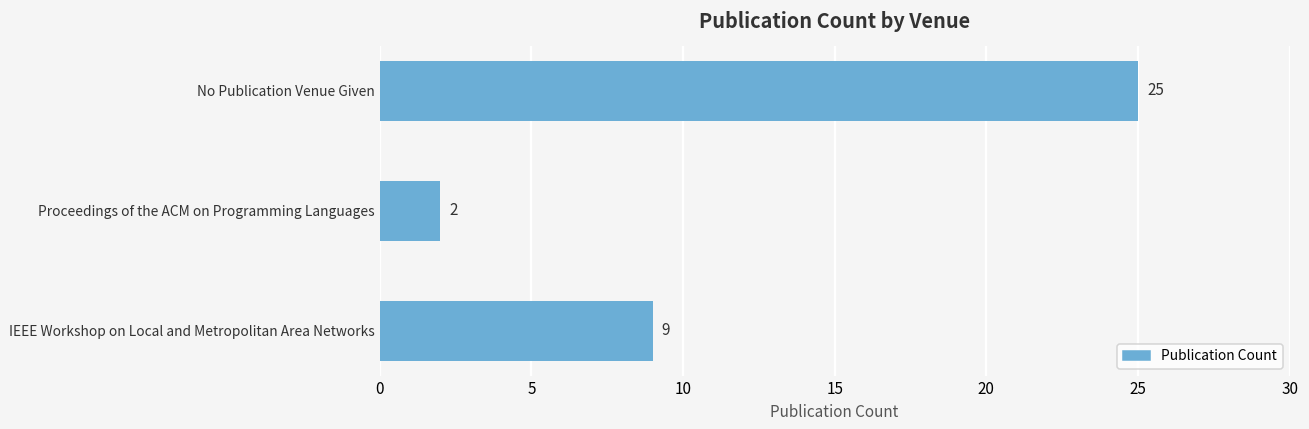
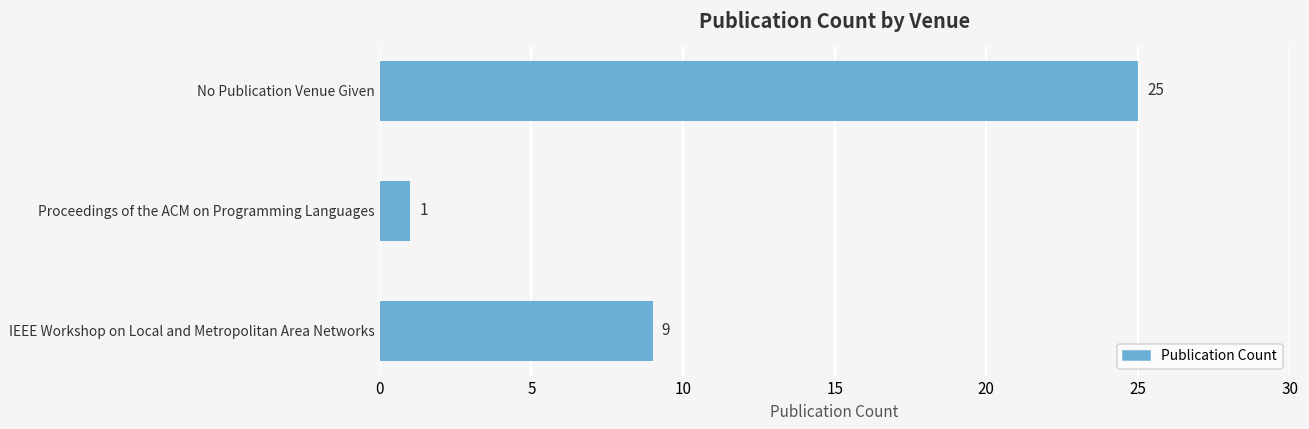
  {
    "No Publication Venue Given": 25,
-   "Proceedings of the ACM on Programming Languages": 2,
+   "Proceedings of the ACM on Programming Languages": 1,
    "IEEE Workshop on Local and Metropolitan Area Networks": 9
  }
